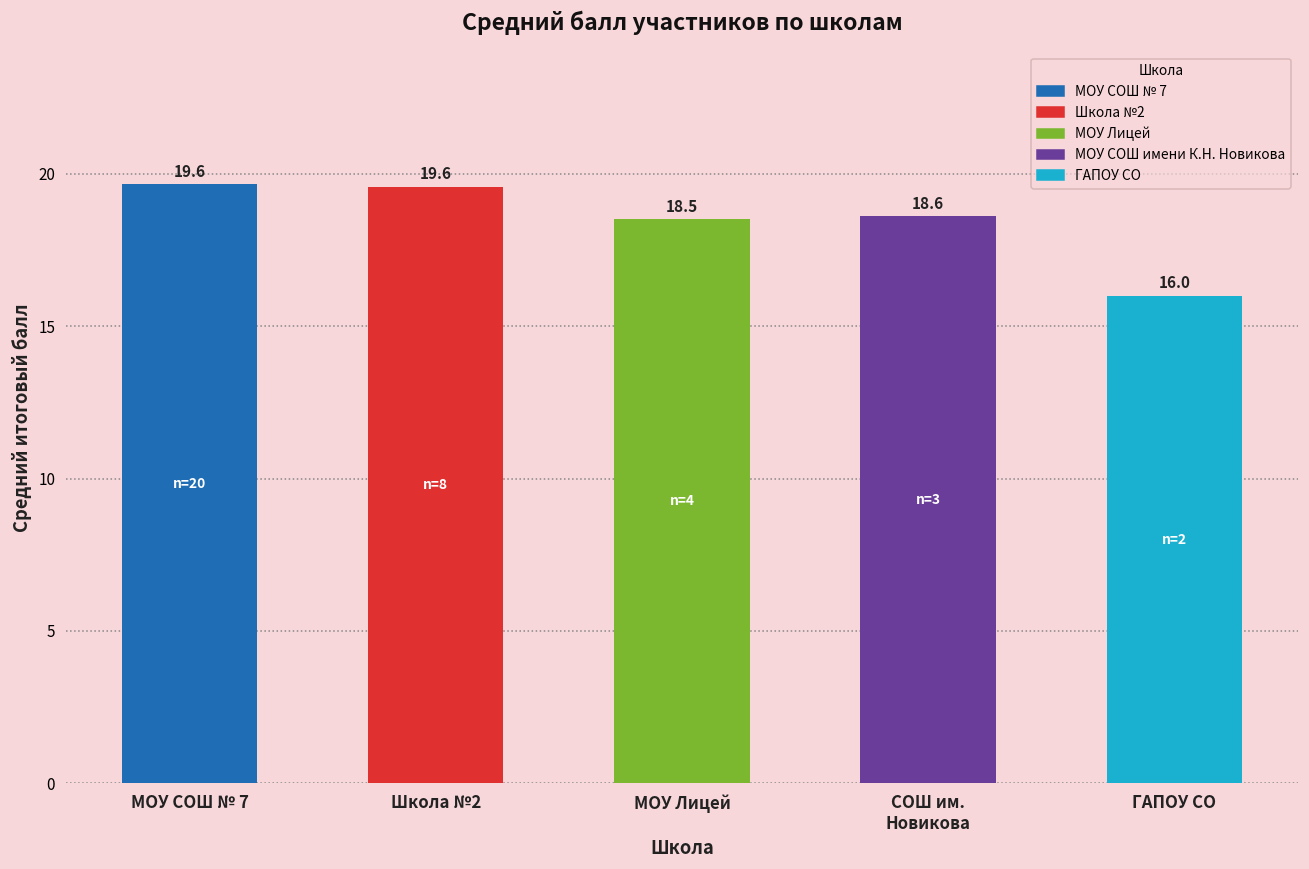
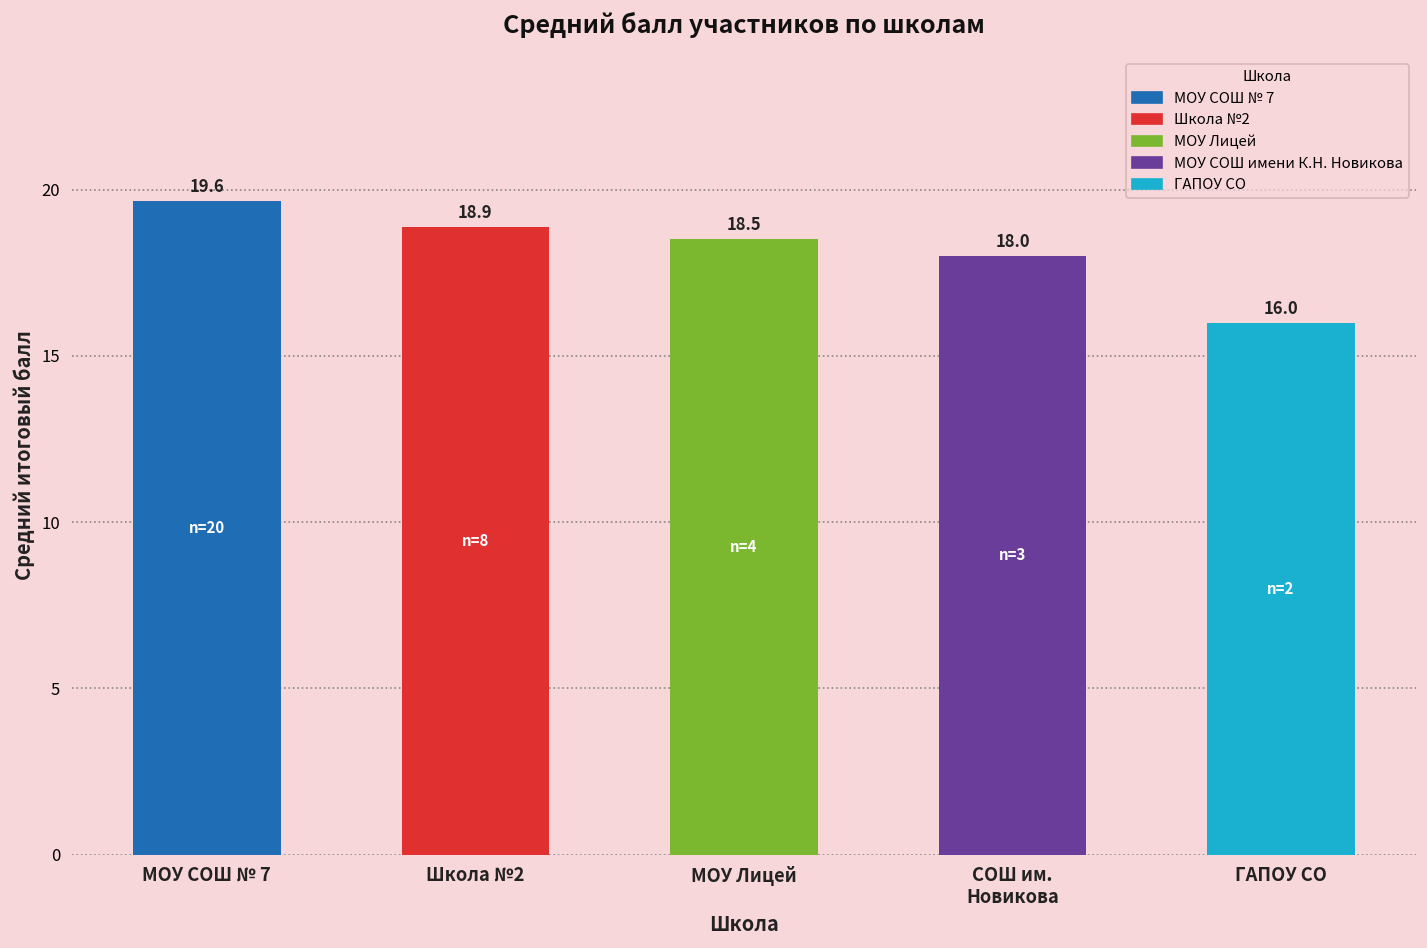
  {
    "МОУ СОШ № 7": 19.6,
-   "Школа №2": 19.6,
+   "Школа №2": 18.9,
    "МОУ Лицей": 18.5,
-   "СОШ им. Новикова": 18.6,
+   "СОШ им. Новикова": 18.0,
    "ГАПОУ СО": 16.0
  }
